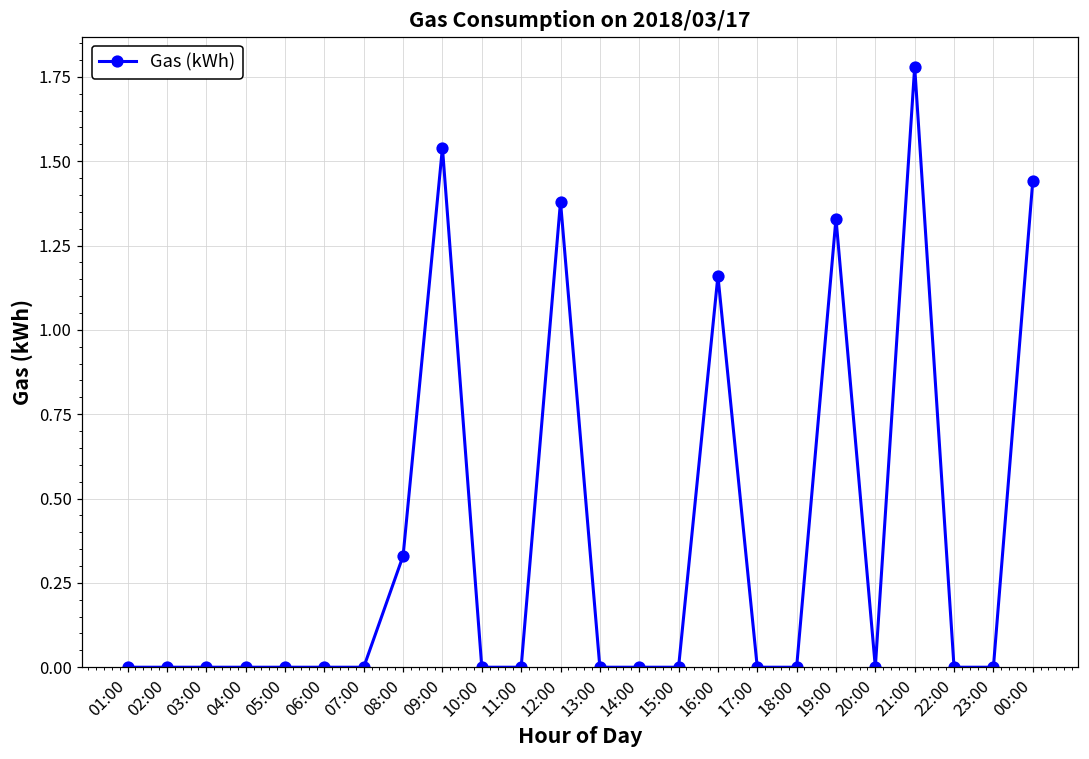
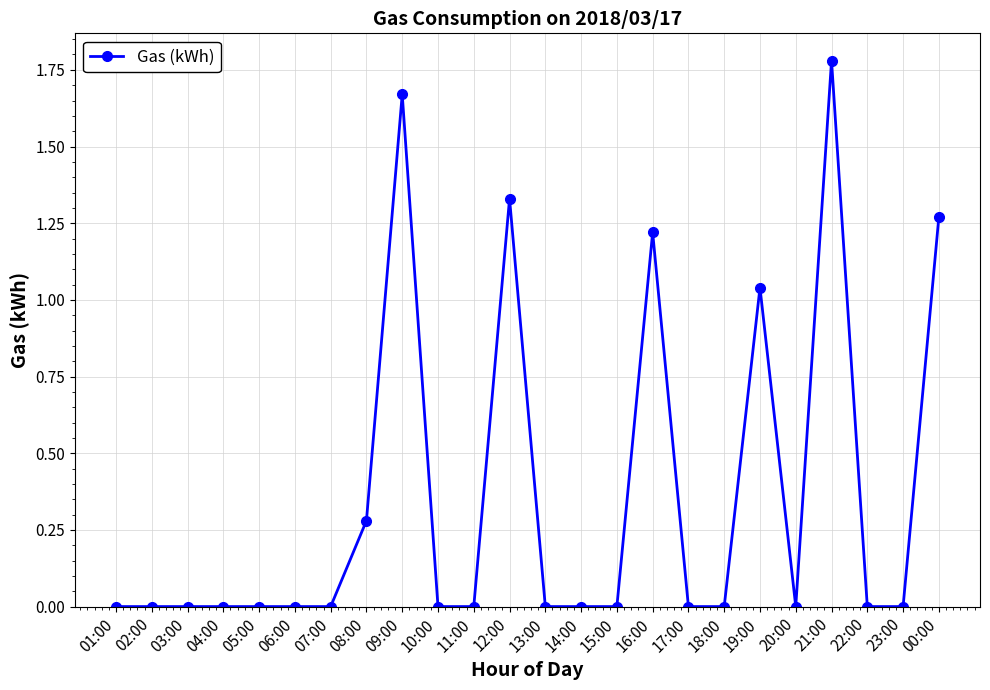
  {
    "01:00": 0.00,
    "02:00": 0.00,
    "03:00": 0.00,
    "04:00": 0.00,
    "05:00": 0.00,
    "06:00": 0.00,
    "07:00": 0.00,
-   "08:00": 0.33,
-   "09:00": 1.54,
+   "08:00": 0.28,
+   "09:00": 1.67,
    "10:00": 0.00,
    "11:00": 0.00,
-   "12:00": 1.38,
+   "12:00": 1.33,
    "13:00": 0.00,
    "14:00": 0.00,
    "15:00": 0.00,
-   "16:00": 1.16,
+   "16:00": 1.22,
    "17:00": 0.00,
    "18:00": 0.00,
-   "19:00": 1.33,
+   "19:00": 1.04,
    "20:00": 0.00,
    "21:00": 1.78,
    "22:00": 0.00,
    "23:00": 0.00,
-   "00:00": 1.44
+   "00:00": 1.27
  }
